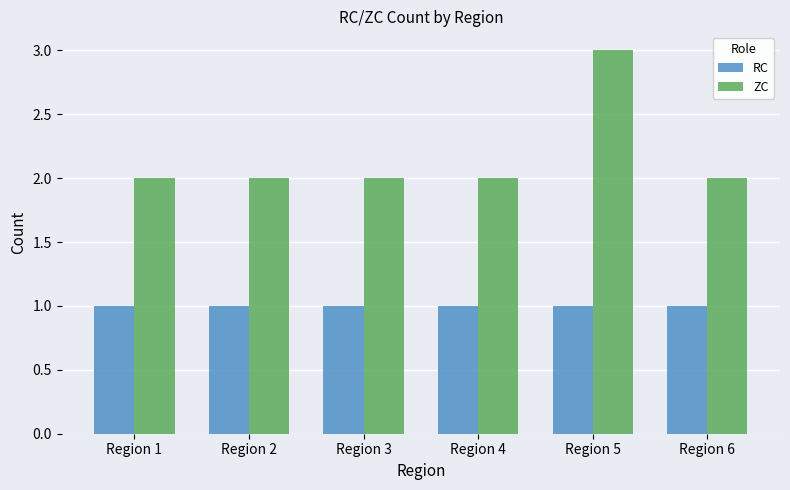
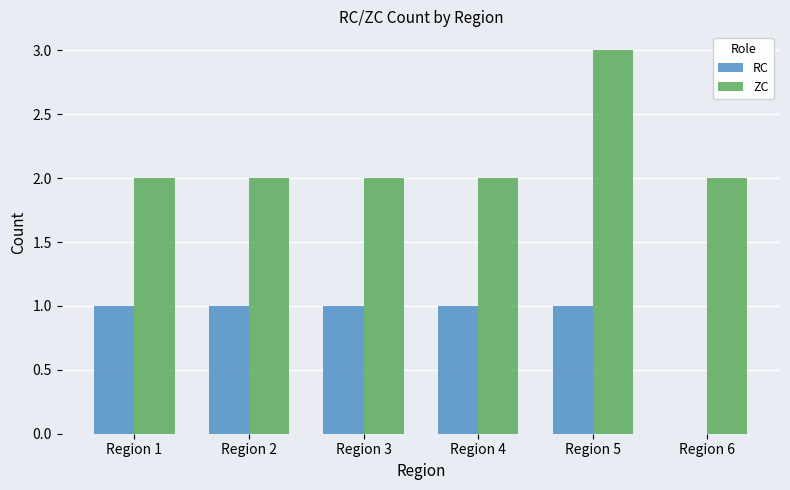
  {
    "RC": {
      "Region 1": 1,
      "Region 2": 1,
      "Region 3": 1,
      "Region 4": 1,
      "Region 5": 1,
-     "Region 6": 1
+     "Region 6": 0
    },
    "ZC": {
      "Region 1": 2,
      "Region 2": 2,
      "Region 3": 2,
      "Region 4": 2,
      "Region 5": 3,
      "Region 6": 2
    }
  }
